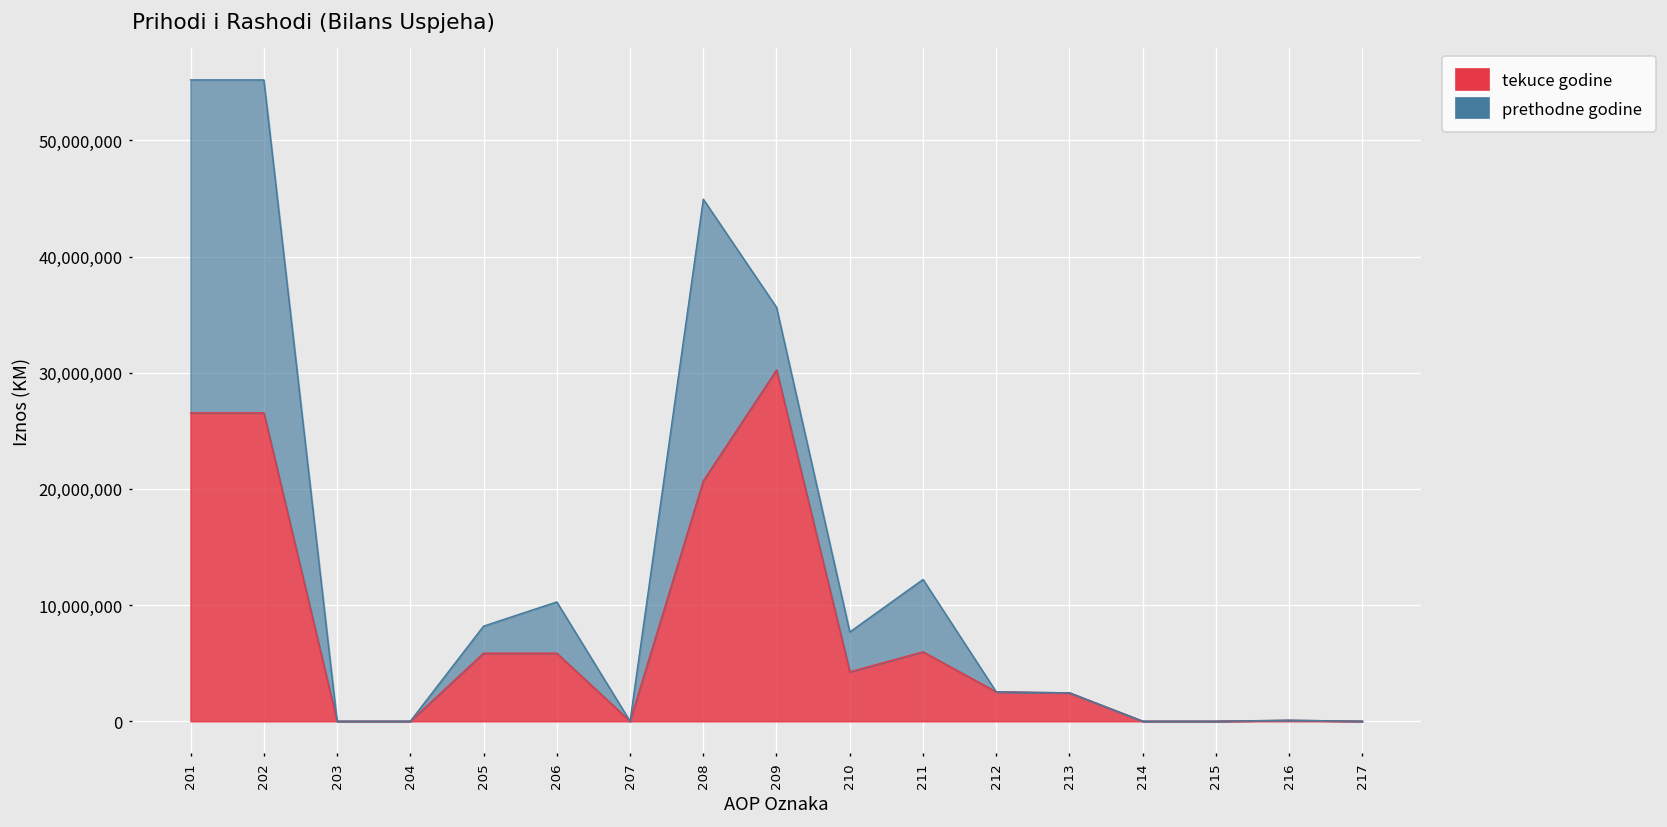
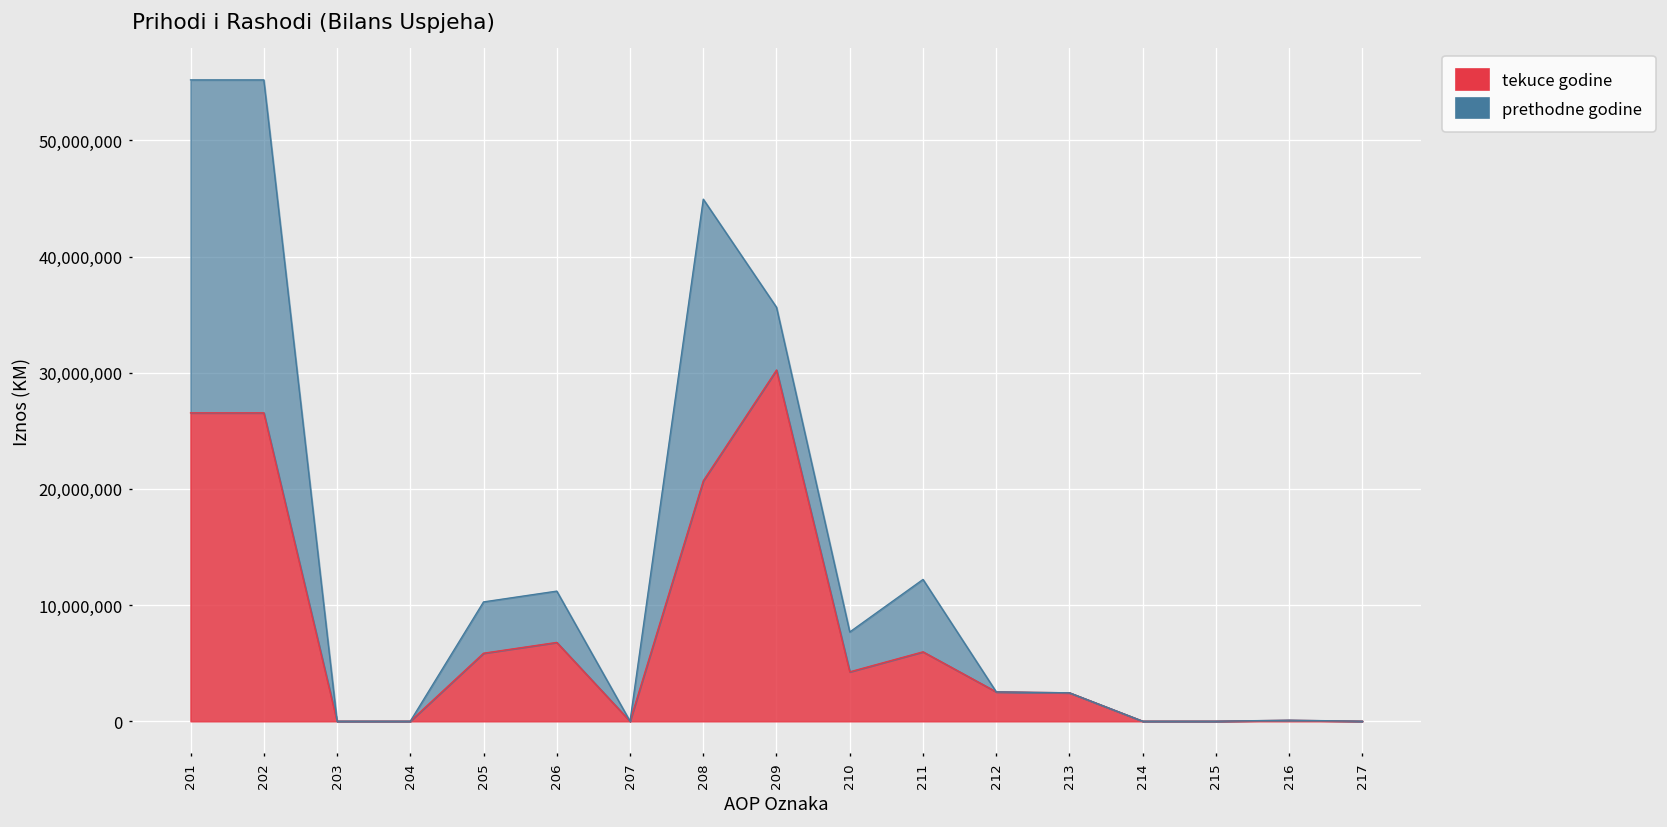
  {
    "tekuce godine": {
      "201": "27,000,000",
      "202": "27,000,000",
      "205": "6,000,000",
-     "206": "6,000,000",
+     "206": "7,000,000",
      "208": "21,000,000",
      "209": "30,000,000",
      "210": "4,000,000",
      "211": "6,000,000"
    },
    "prethodne godine": {
      "201": "29,000,000",
      "202": "29,000,000",
-     "205": "2,000,000",
+     "205": "4,000,000",
      "206": "4,000,000",
      "208": "24,000,000",
      "209": "5,000,000",
      "210": "3,000,000",
      "211": "6,000,000"
    }
  }
